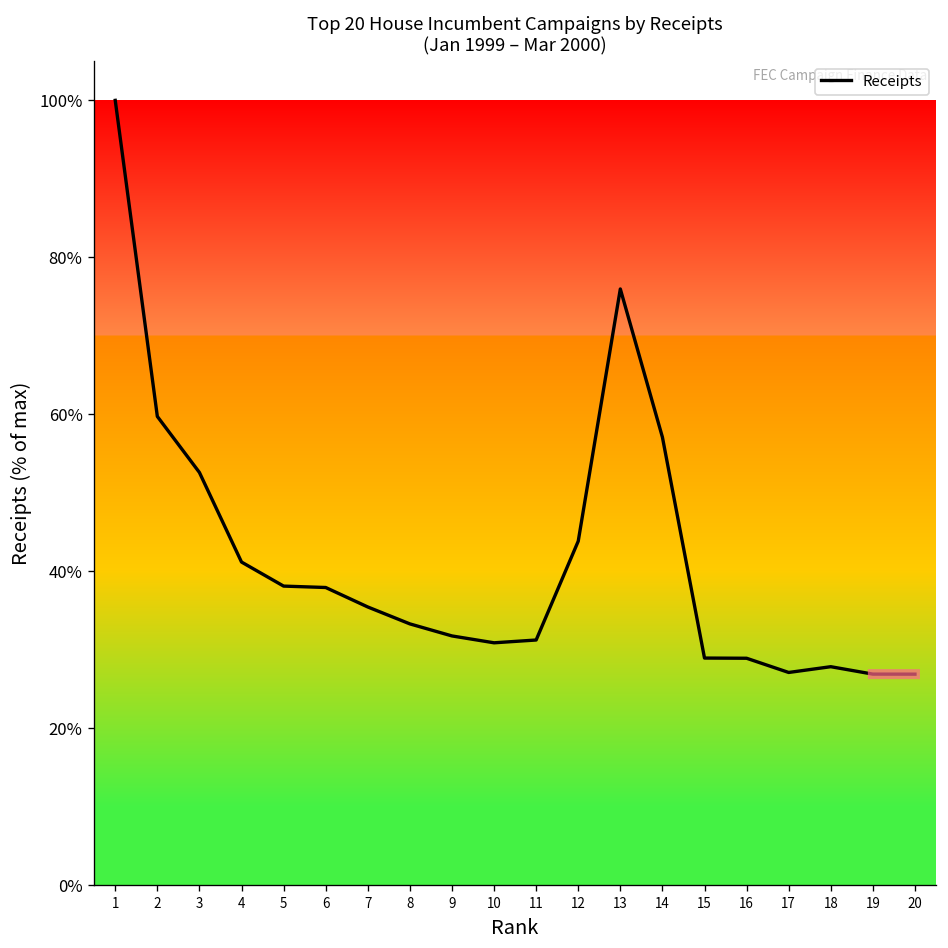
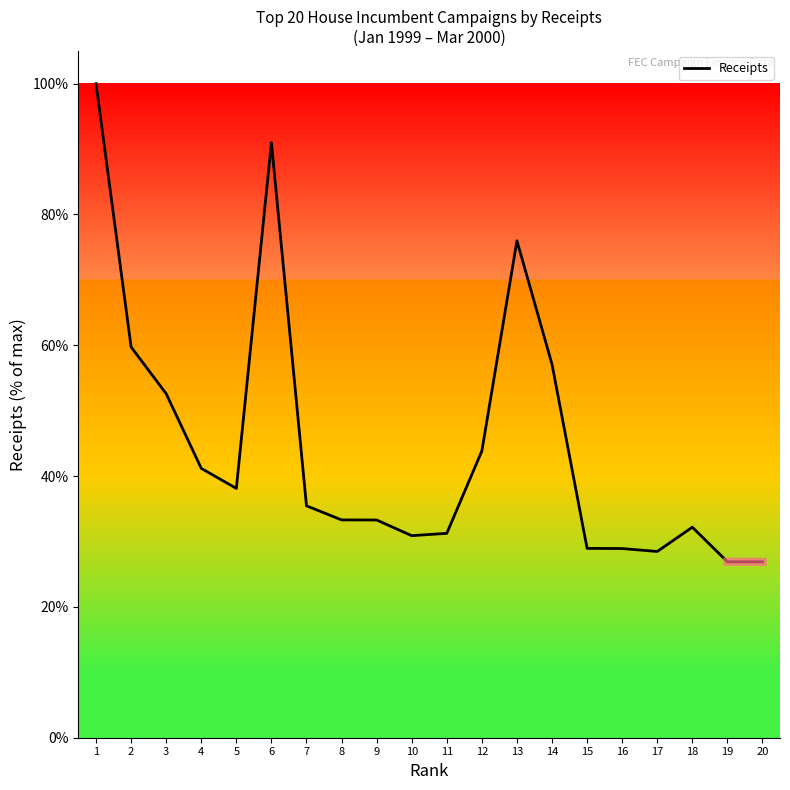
  {
    "Receipts": {
      "1": "100%",
      "2": "60%",
      "3": "53%",
      "4": "41%",
      "5": "38%",
-     "6": "38%",
+     "6": "91%",
      "7": "35%",
      "8": "33%",
-     "9": "32%",
+     "9": "33%",
      "10": "31%",
      "11": "31%",
      "12": "44%",
      "13": "76%",
      "14": "57%",
      "15": "29%",
      "16": "29%",
-     "17": "27%",
-     "18": "28%"
+     "17": "28%",
+     "18": "32%"
    }
  }
